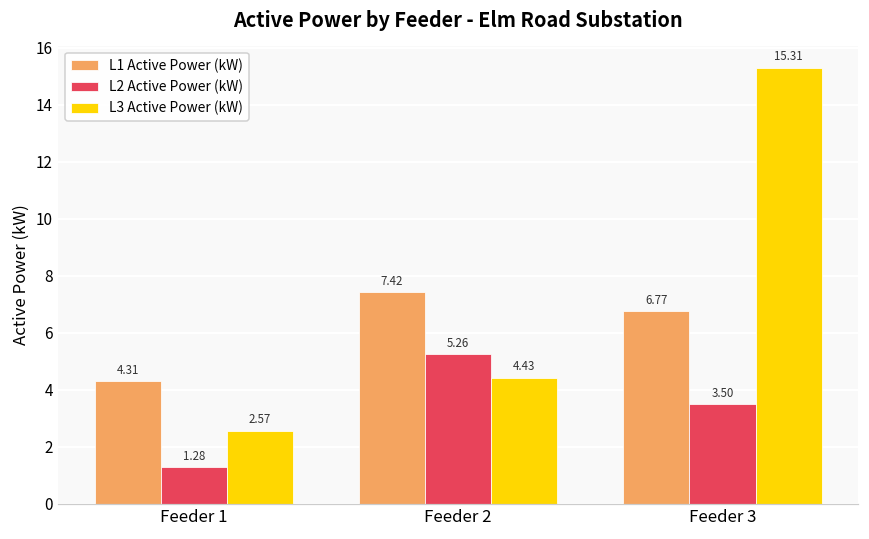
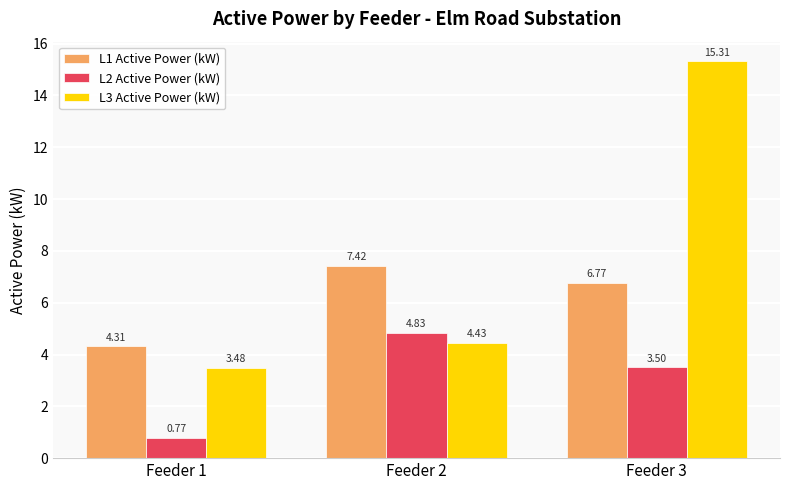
  {
    "L1 Active Power (kW)": {
      "Feeder 1": 4.31,
      "Feeder 2": 7.42,
      "Feeder 3": 6.77
    },
    "L2 Active Power (kW)": {
-     "Feeder 1": 1.28,
-     "Feeder 2": 5.26,
+     "Feeder 1": 0.77,
+     "Feeder 2": 4.83,
      "Feeder 3": 3.50
    },
    "L3 Active Power (kW)": {
-     "Feeder 1": 2.57,
+     "Feeder 1": 3.48,
      "Feeder 2": 4.43,
      "Feeder 3": 15.31
    }
  }
